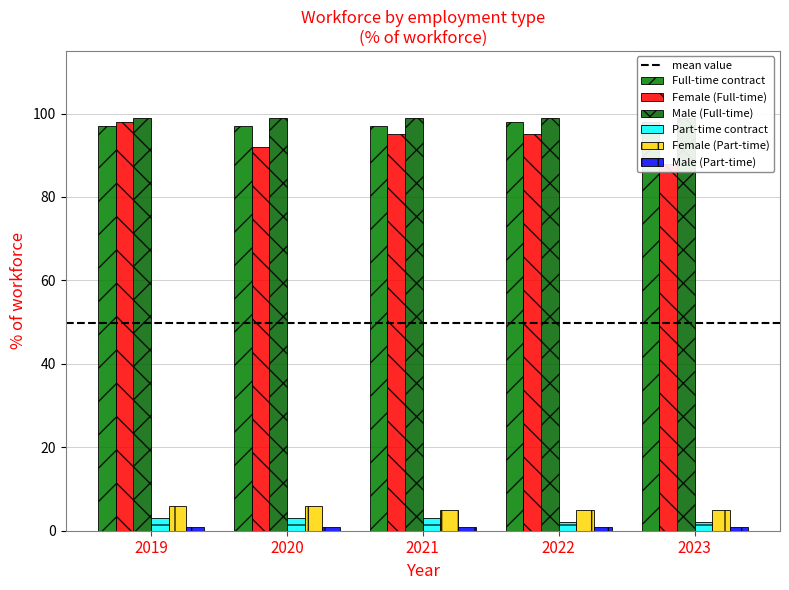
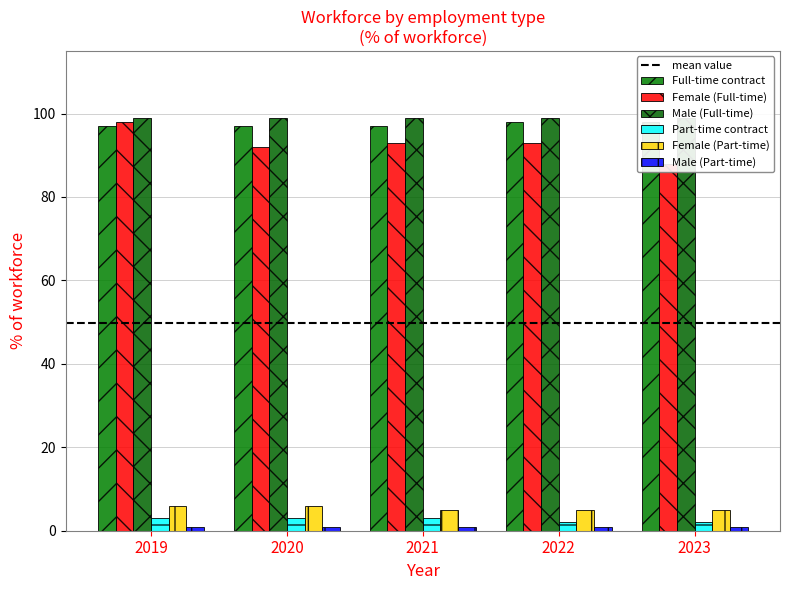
  {
    "Female (Full-time)": {
      "2019": 98,
      "2020": 92,
-     "2021": 95,
-     "2022": 95
+     "2021": 93,
+     "2022": 93
    },
    "Part-time contract": {
      "2019": 3,
      "2020": 3,
      "2021": 3,
      "2022": 2,
      "2023": 2
    },
    "Female (Part-time)": {
      "2019": 6,
      "2020": 6,
      "2021": 5,
      "2022": 5,
      "2023": 5
    },
    "Male (Part-time)": {
      "2019": 1,
      "2020": 1,
      "2021": 1,
      "2022": 1,
      "2023": 1
    }
  }
